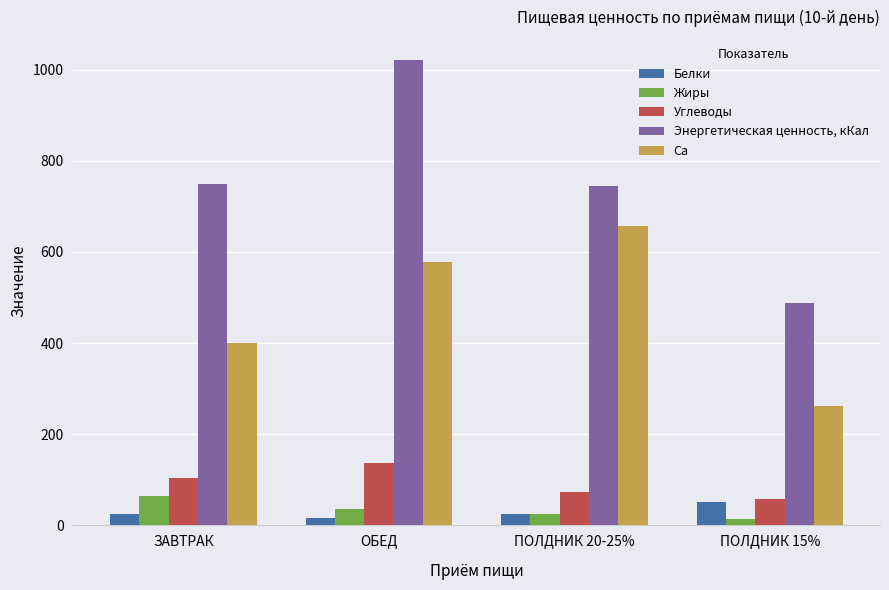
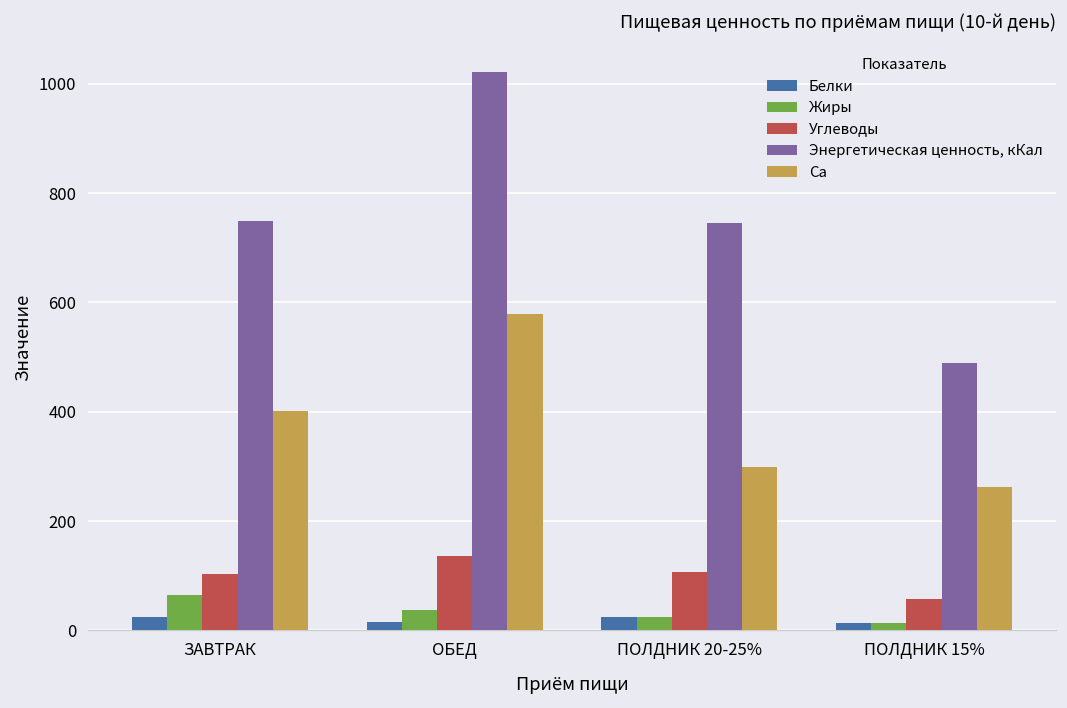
  {
    "Белки": {
      "ЗАВТРАК": 30,
      "ОБЕД": 20,
      "ПОЛДНИК 20-25%": 20,
-     "ПОЛДНИК 15%": 50
+     "ПОЛДНИК 15%": 10
    },
    "Жиры": {
      "ЗАВТРАК": 60,
      "ОБЕД": 40,
      "ПОЛДНИК 20-25%": 20,
      "ПОЛДНИК 15%": 10
    },
    "Углеводы": {
      "ЗАВТРАК": 100,
      "ОБЕД": 140,
-     "ПОЛДНИК 20-25%": 70,
+     "ПОЛДНИК 20-25%": 110,
      "ПОЛДНИК 15%": 60
    },
    "Энергетическая ценность, кКал": {
      "ЗАВТРАК": 750,
      "ОБЕД": 1020,
      "ПОЛДНИК 20-25%": 750,
      "ПОЛДНИК 15%": 490
    },
    "Са": {
      "ЗАВТРАК": 400,
      "ОБЕД": 580,
-     "ПОЛДНИК 20-25%": 660,
+     "ПОЛДНИК 20-25%": 300,
      "ПОЛДНИК 15%": 260
    }
  }
